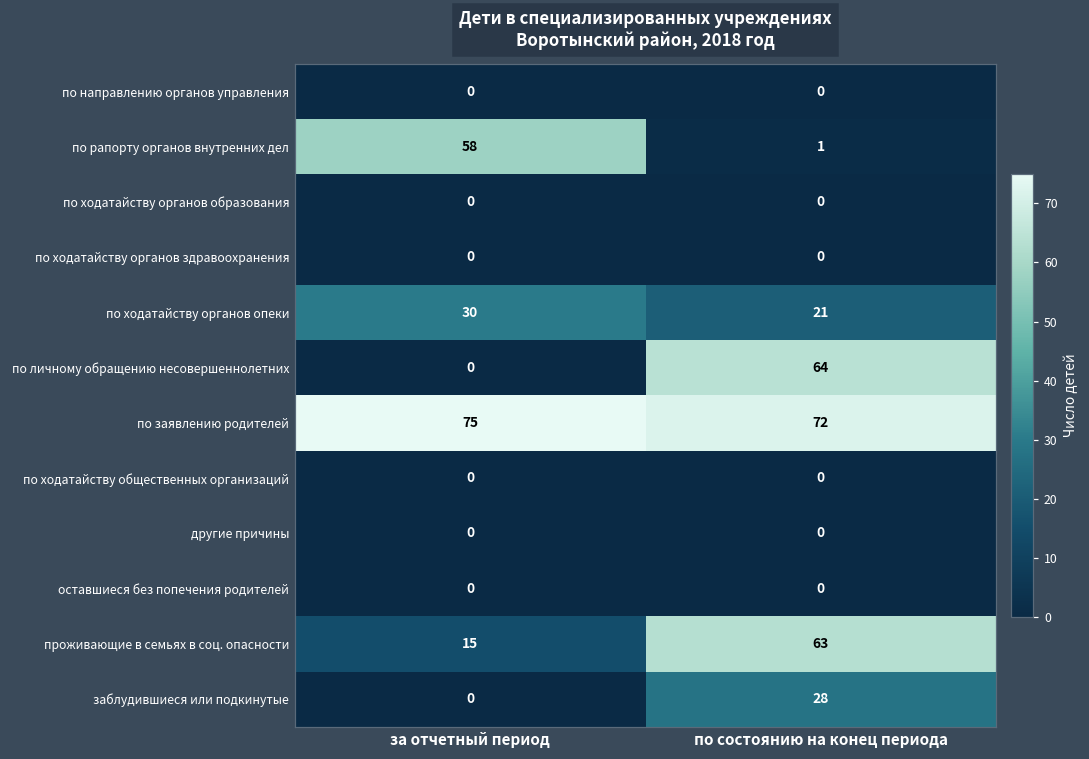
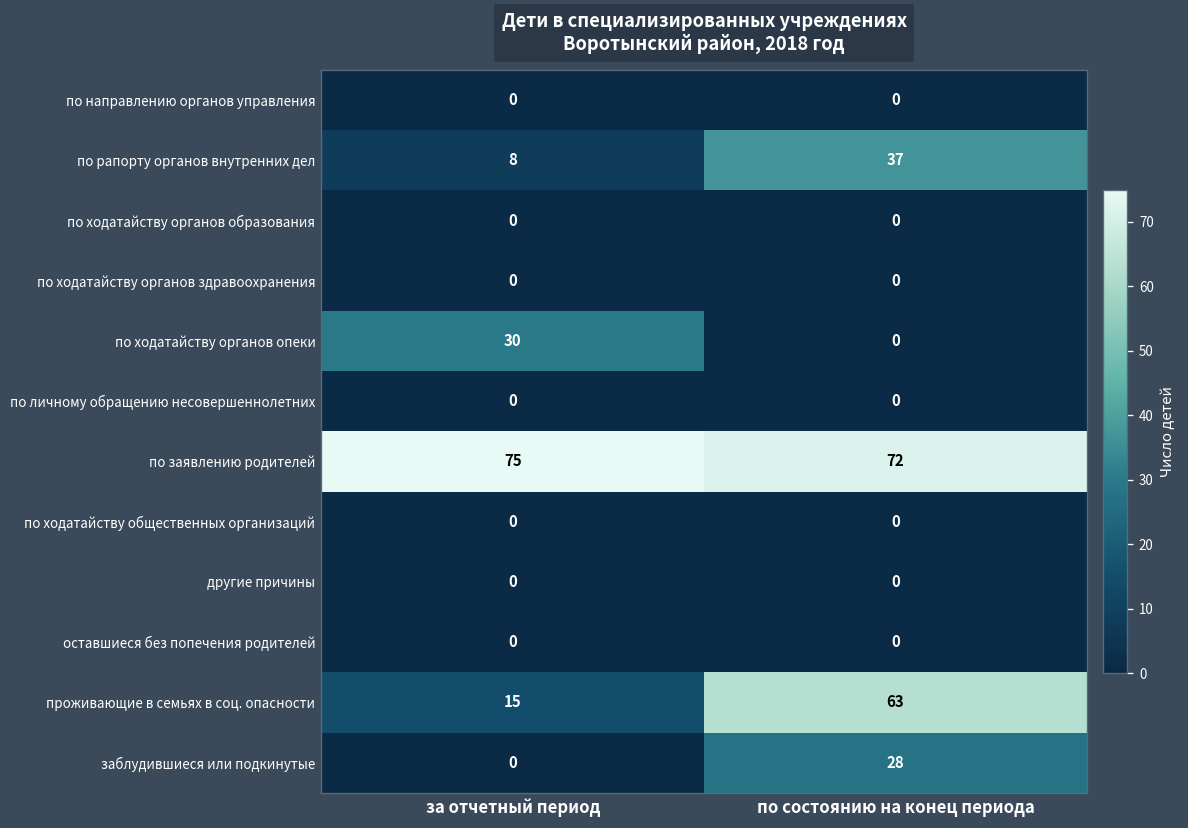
  {
    "по направлению органов управления": {
      "за отчетный период": 0,
      "по состоянию на конец периода": 0
    },
    "по рапорту органов внутренних дел": {
-     "за отчетный период": 58,
-     "по состоянию на конец периода": 1
+     "за отчетный период": 8,
+     "по состоянию на конец периода": 37
    },
    "по ходатайству органов образования": {
      "за отчетный период": 0,
      "по состоянию на конец периода": 0
    },
    "по ходатайству органов здравоохранения": {
      "за отчетный период": 0,
      "по состоянию на конец периода": 0
    },
    "по ходатайству органов опеки": {
      "за отчетный период": 30,
-     "по состоянию на конец периода": 21
+     "по состоянию на конец периода": 0
    },
    "по личному обращению несовершеннолетних": {
      "за отчетный период": 0,
-     "по состоянию на конец периода": 64
+     "по состоянию на конец периода": 0
    },
    "по заявлению родителей": {
      "за отчетный период": 75,
      "по состоянию на конец периода": 72
    },
    "по ходатайству общественных организаций": {
      "за отчетный период": 0,
      "по состоянию на конец периода": 0
    },
    "другие причины": {
      "за отчетный период": 0,
      "по состоянию на конец периода": 0
    },
    "оставшиеся без попечения родителей": {
      "за отчетный период": 0,
      "по состоянию на конец периода": 0
    },
    "проживающие в семьях в соц. опасности": {
      "за отчетный период": 15,
      "по состоянию на конец периода": 63
    },
    "заблудившиеся или подкинутые": {
      "за отчетный период": 0,
      "по состоянию на конец периода": 28
    }
  }
